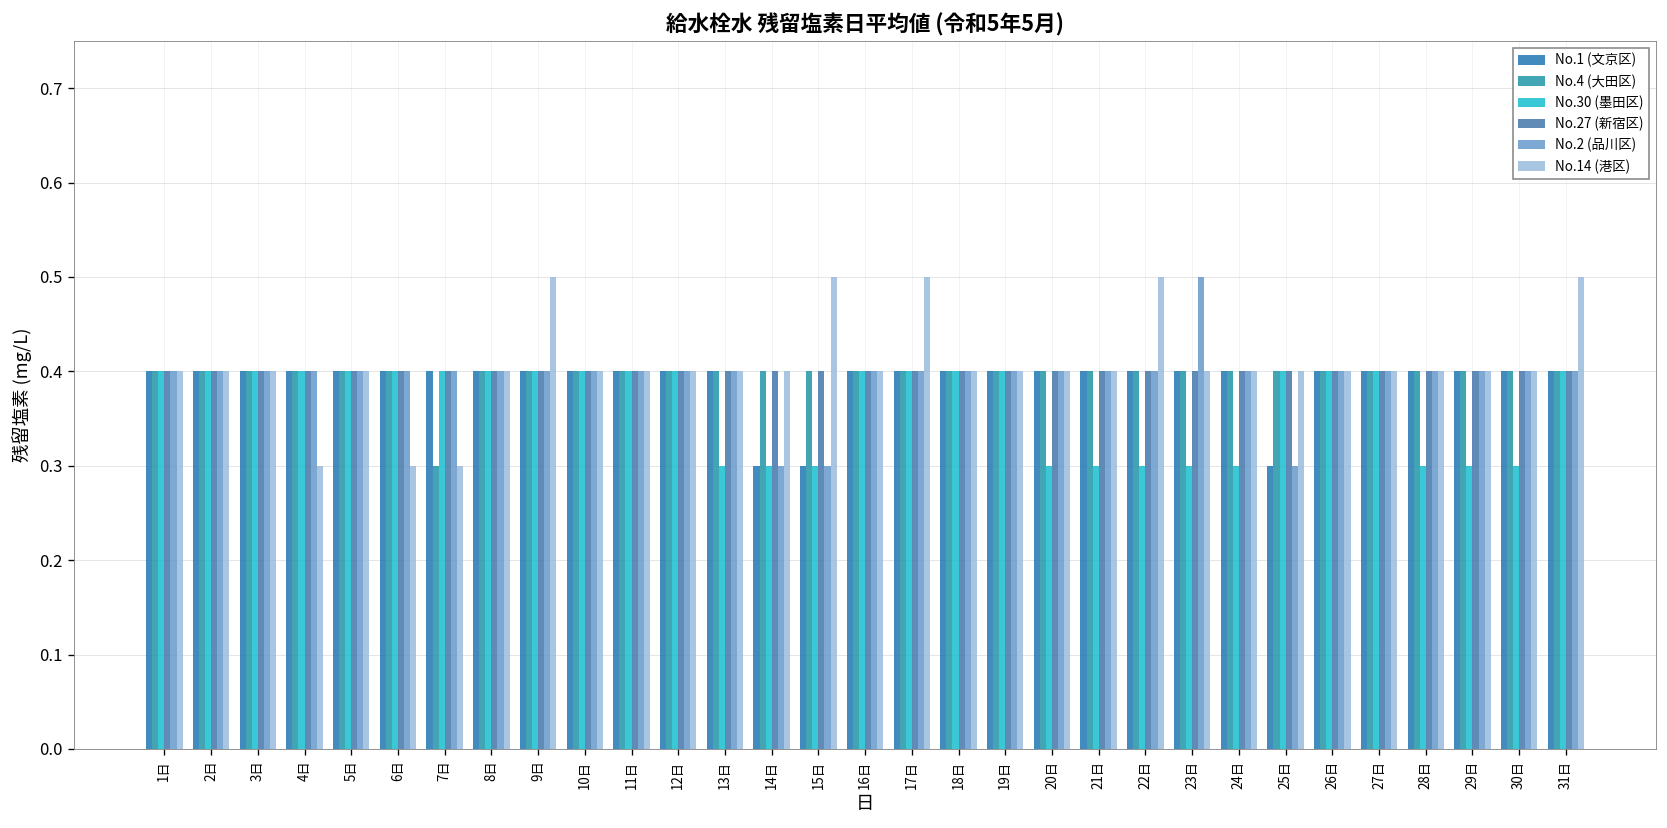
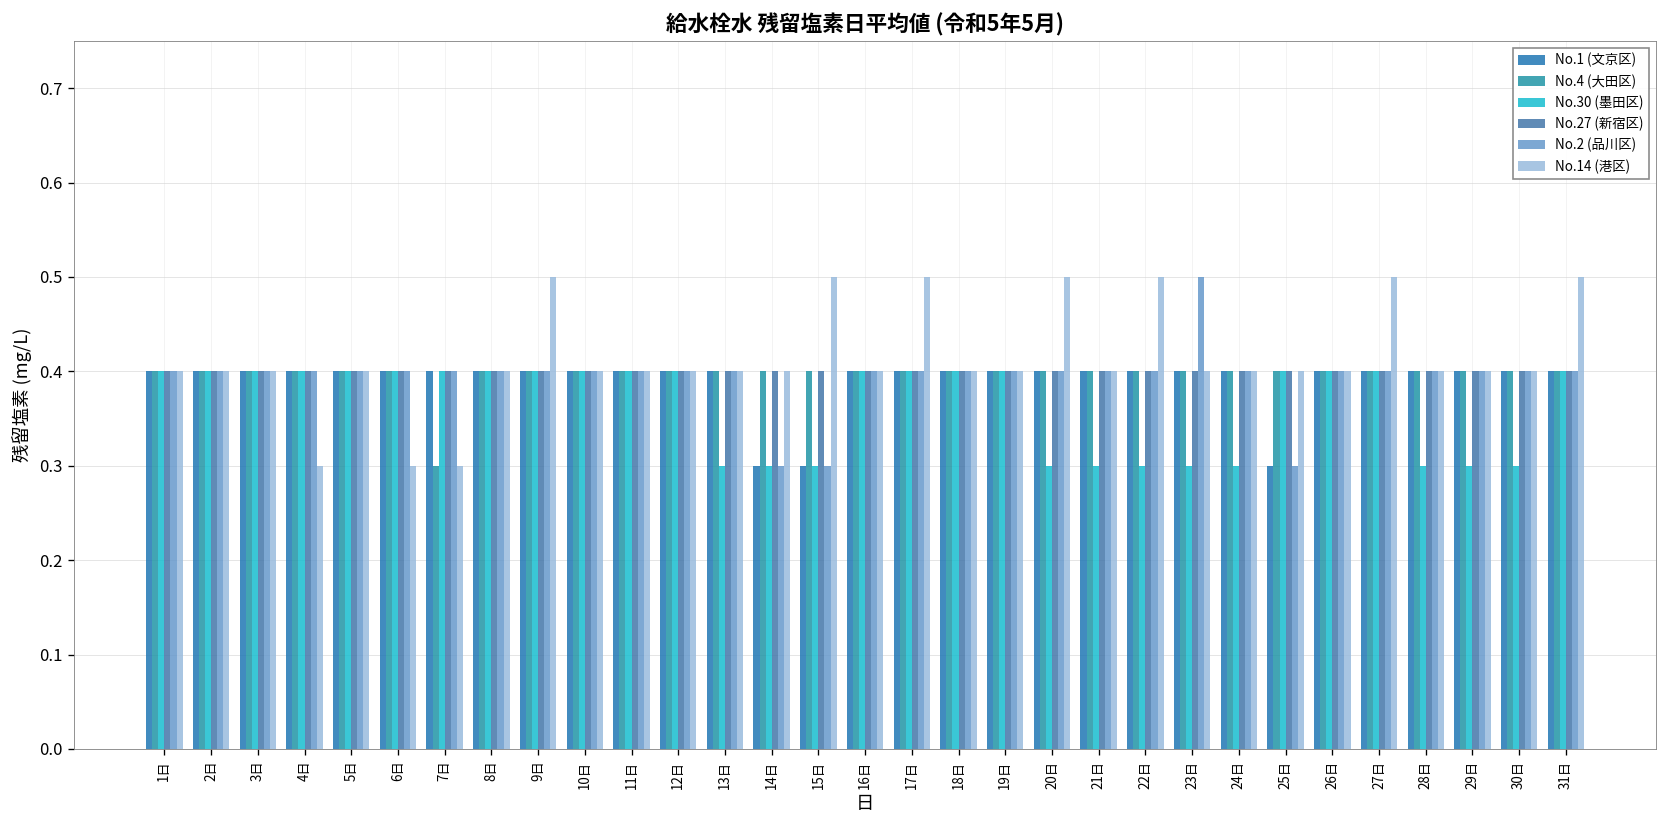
  {
    "No.14 (港区)": {
      "1日": 0.4,
      "2日": 0.4,
      "3日": 0.4,
      "4日": 0.3,
      "5日": 0.4,
      "6日": 0.3,
      "7日": 0.3,
      "8日": 0.4,
      "9日": 0.5,
      "10日": 0.4,
      "11日": 0.4,
      "12日": 0.4,
      "13日": 0.4,
      "14日": 0.4,
      "15日": 0.5,
      "16日": 0.4,
      "17日": 0.5,
      "18日": 0.4,
      "19日": 0.4,
-     "20日": 0.4,
+     "20日": 0.5,
      "21日": 0.4,
      "22日": 0.5,
      "23日": 0.4,
      "24日": 0.4,
      "25日": 0.4,
      "26日": 0.4,
-     "27日": 0.4,
+     "27日": 0.5,
      "28日": 0.4,
      "29日": 0.4,
      "30日": 0.4,
      "31日": 0.5
    }
  }
